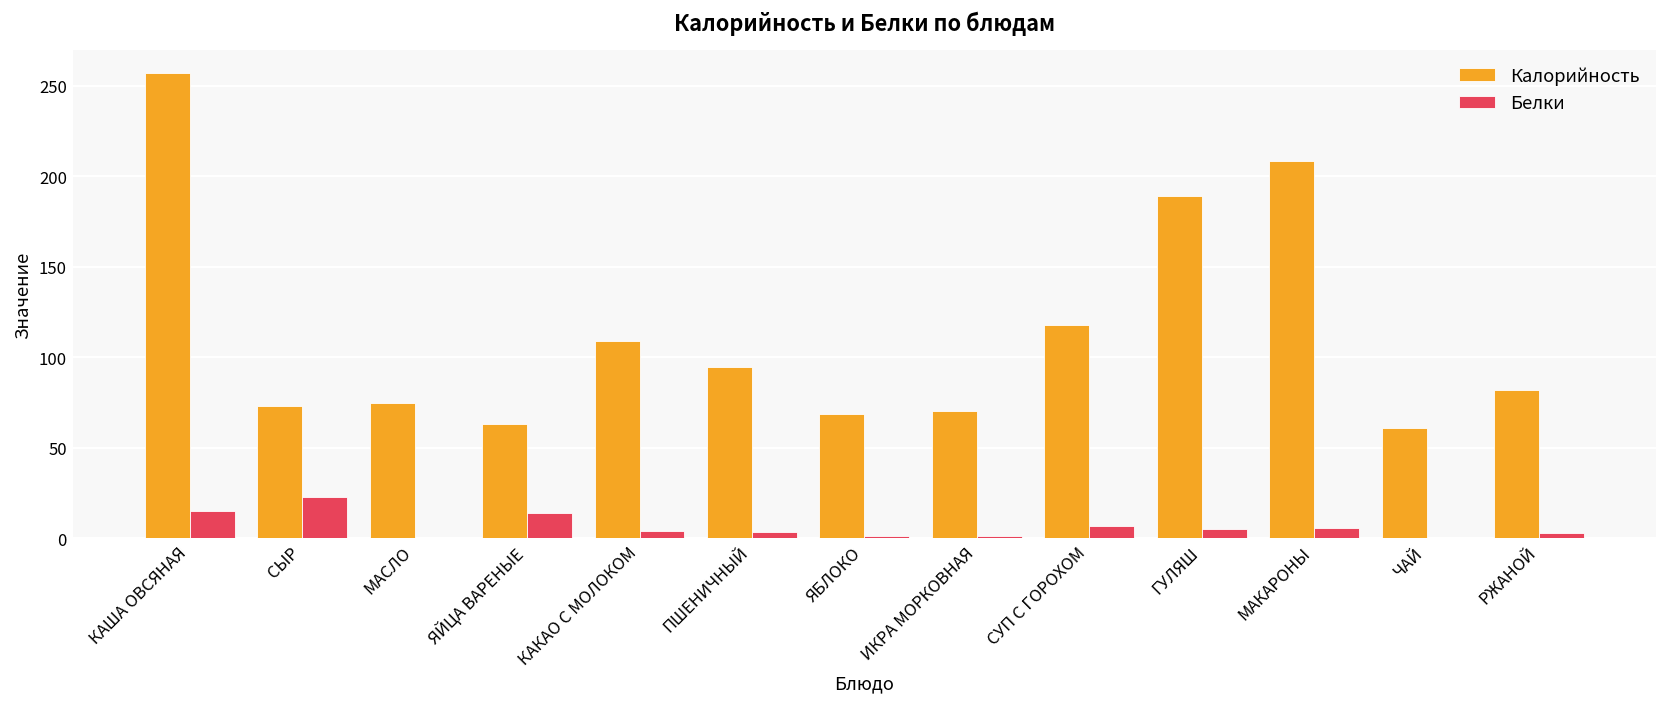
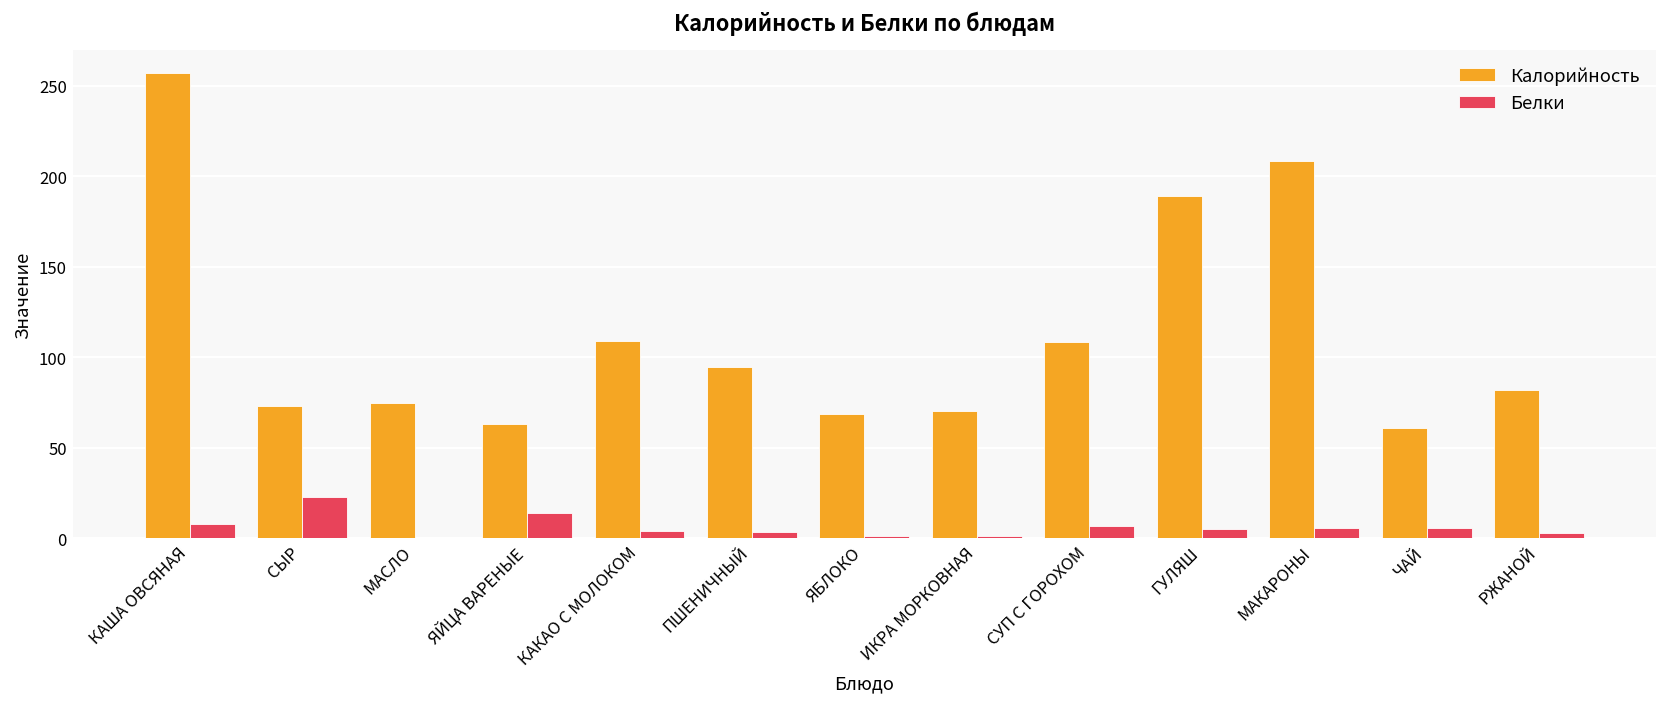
  {
    "Калорийность": {
      "КАША ОВСЯНАЯ": 257,
      "СЫР": 73,
      "МАСЛО": 75,
      "ЯЙЦА ВАРЕНЫЕ": 63,
      "КАКАО С МОЛОКОМ": 109,
      "ПШЕНИЧНЫЙ": 95,
      "ЯБЛОКО": 68,
      "ИКРА МОРКОВНАЯ": 70,
-     "СУП С ГОРОХОМ": 118,
+     "СУП С ГОРОХОМ": 108,
      "ГУЛЯШ": 189,
      "МАКАРОНЫ": 209,
      "ЧАЙ": 61,
      "РЖАНОЙ": 82
    },
    "Белки": {
-     "КАША ОВСЯНАЯ": 15,
+     "КАША ОВСЯНАЯ": 8,
      "СЫР": 23,
      "ЯЙЦА ВАРЕНЫЕ": 14,
      "КАКАО С МОЛОКОМ": 4,
      "ПШЕНИЧНЫЙ": 3,
      "СУП С ГОРОХОМ": 7,
      "ГУЛЯШ": 5,
      "МАКАРОНЫ": 6,
-     "ЧАЙ": 0,
+     "ЧАЙ": 6,
      "РЖАНОЙ": 3
    }
  }
